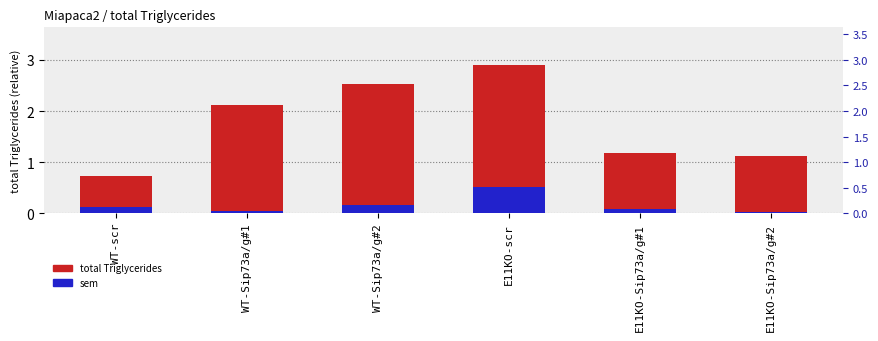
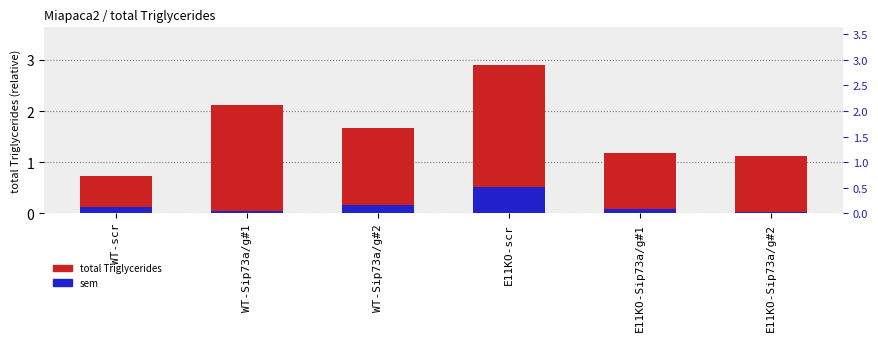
  {
    "total Triglycerides": {
      "WT-scr": 0.7,
      "WT-Sip73a/g#1": 2.1,
-     "WT-Sip73a/g#2": 2.5,
+     "WT-Sip73a/g#2": 1.7,
      "E11KO-scr": 2.9,
      "E11KO-Sip73a/g#1": 1.2,
      "E11KO-Sip73a/g#2": 1.1
    }
  }
